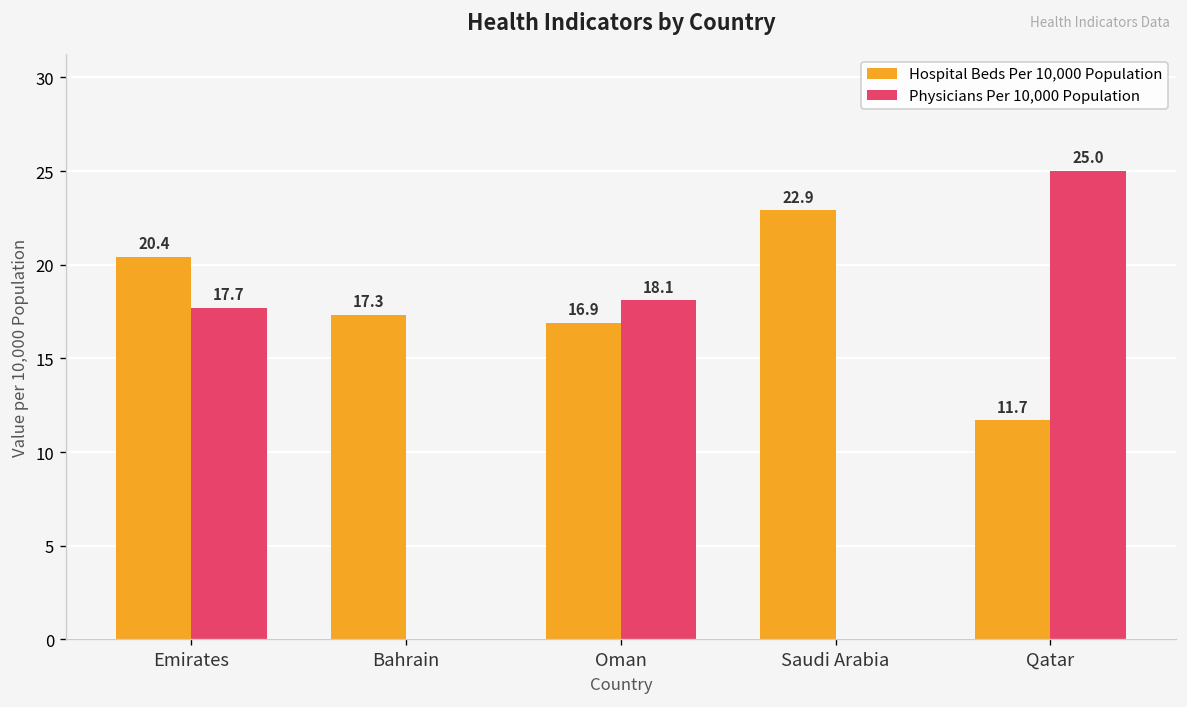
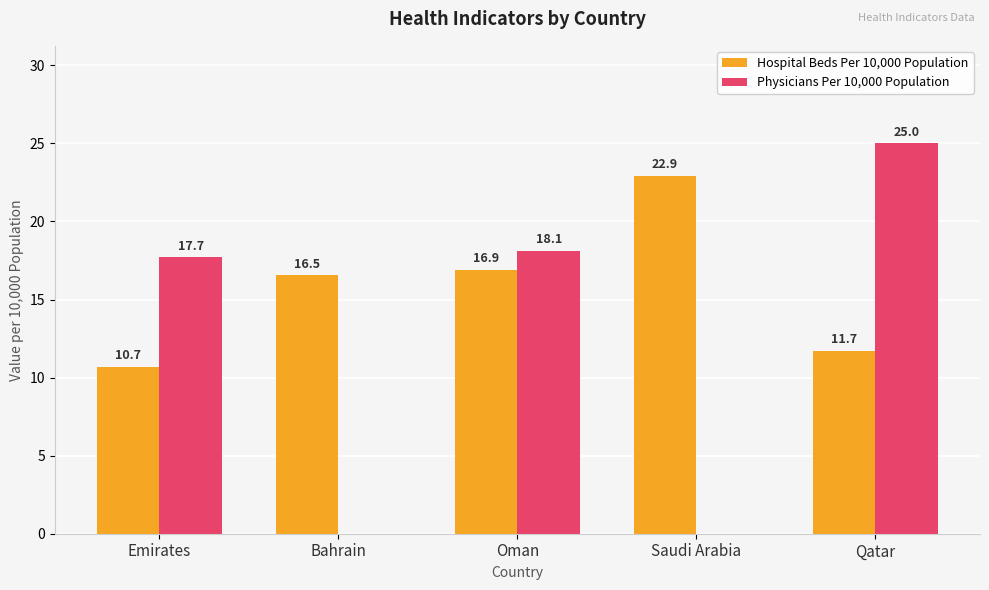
  {
    "Hospital Beds Per 10,000 Population": {
-     "Emirates": 20.4,
-     "Bahrain": 17.3,
+     "Emirates": 10.7,
+     "Bahrain": 16.5,
      "Oman": 16.9,
      "Saudi Arabia": 22.9,
      "Qatar": 11.7
    },
    "Physicians Per 10,000 Population": {
      "Emirates": 17.7,
      "Oman": 18.1,
      "Qatar": 25.0
    }
  }
